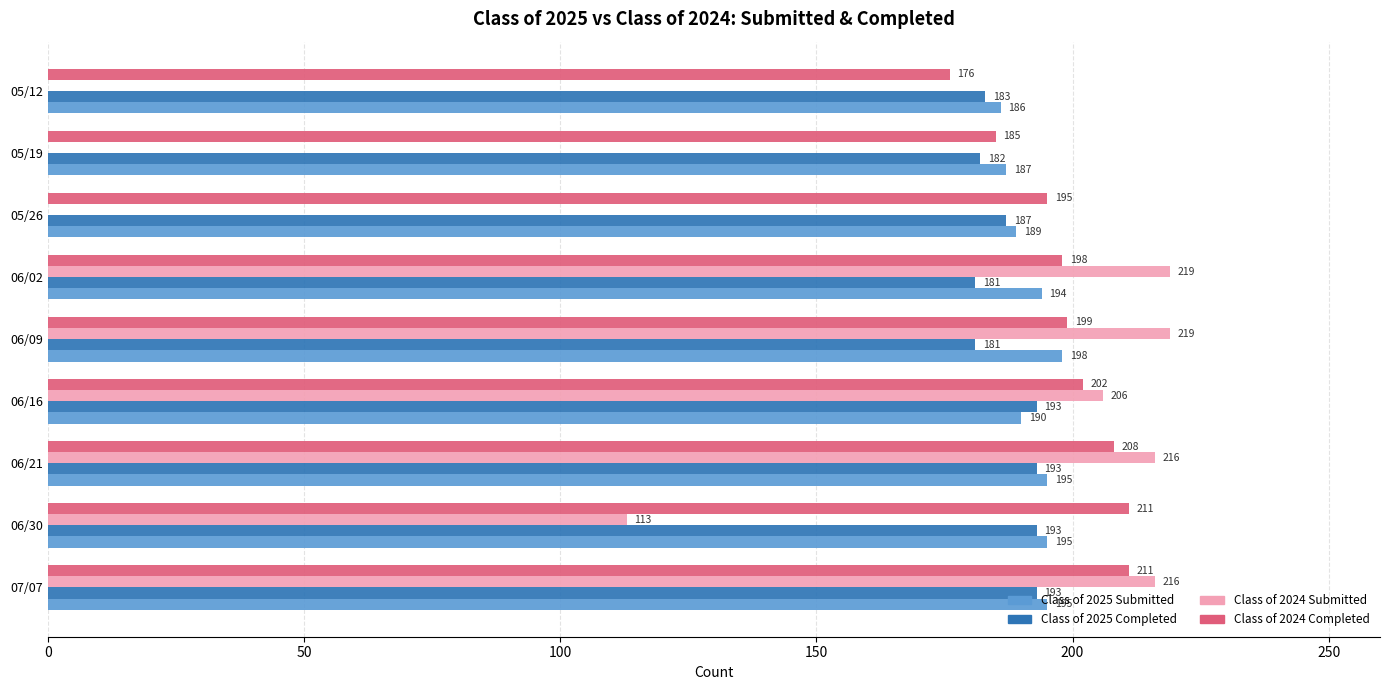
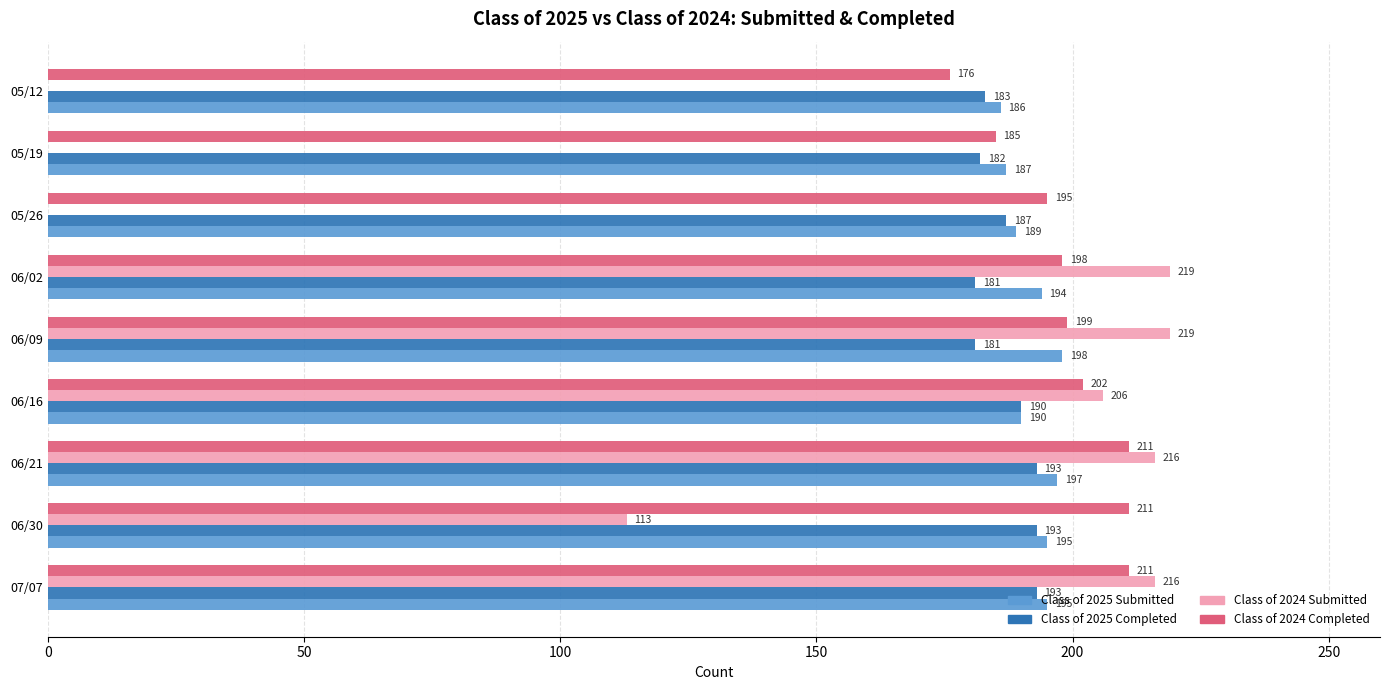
  {
    "Class of 2025 Submitted": {
      "05/12": 186,
      "05/19": 187,
      "05/26": 189,
      "06/02": 194,
      "06/09": 198,
      "06/16": 190,
-     "06/21": 195,
+     "06/21": 197,
      "06/30": 195,
      "07/07": 195
    },
    "Class of 2025 Completed": {
      "05/12": 183,
      "05/19": 182,
      "05/26": 187,
      "06/02": 181,
      "06/09": 181,
-     "06/16": 193,
+     "06/16": 190,
      "06/21": 193,
      "06/30": 193,
      "07/07": 193
    },
    "Class of 2024 Submitted": {
      "06/02": 219,
      "06/09": 219,
      "06/16": 206,
      "06/21": 216,
      "06/30": 113,
      "07/07": 216
    },
    "Class of 2024 Completed": {
      "05/12": 176,
      "05/19": 185,
      "05/26": 195,
      "06/02": 198,
      "06/09": 199,
      "06/16": 202,
-     "06/21": 208,
+     "06/21": 211,
      "06/30": 211,
      "07/07": 211
    }
  }
